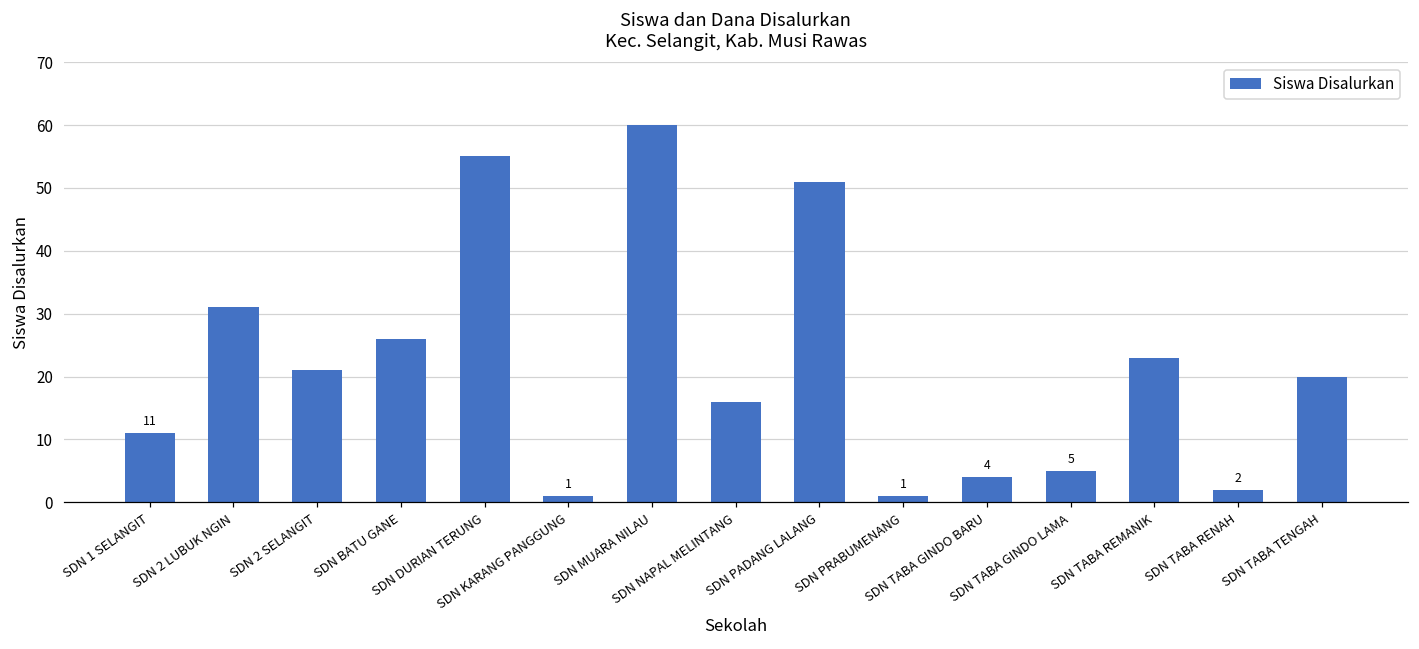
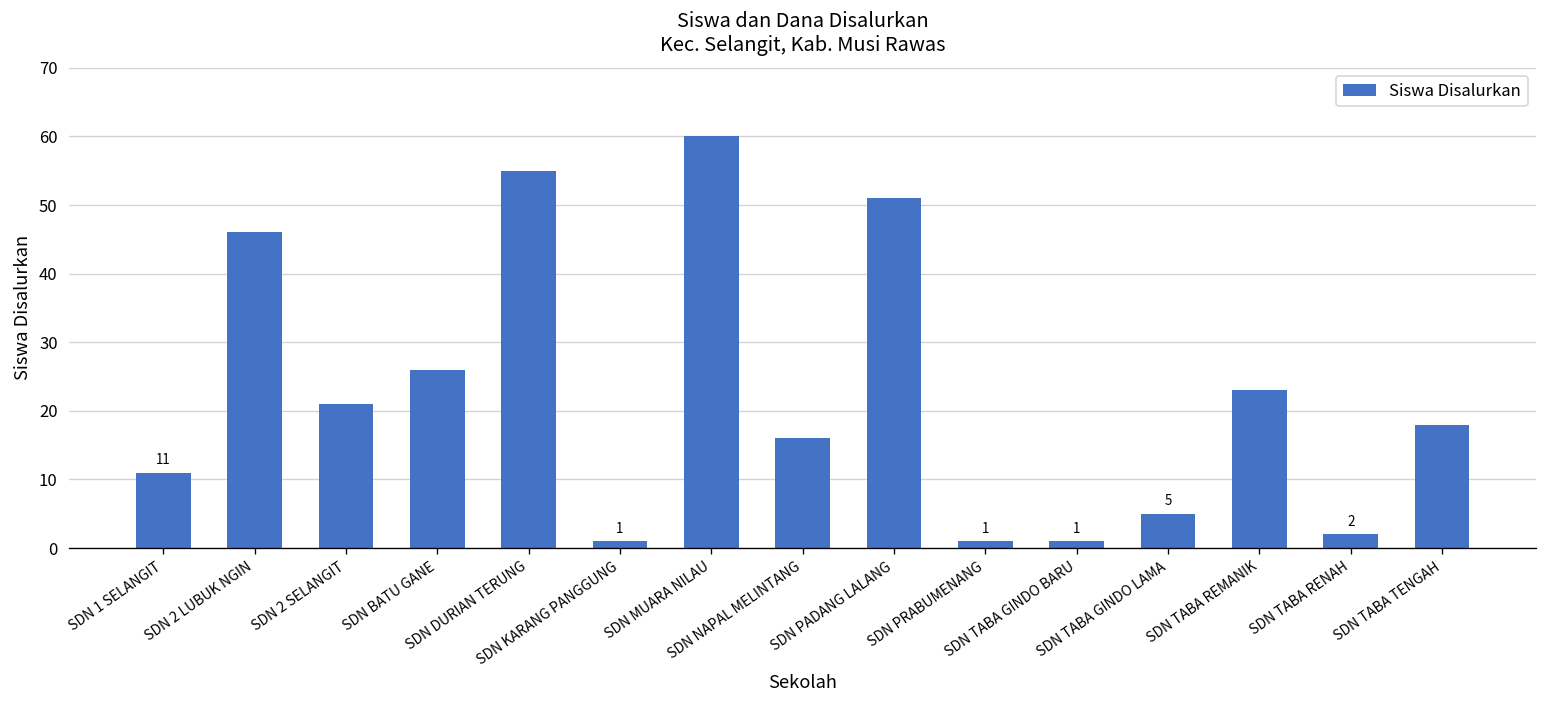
  {
    "SDN 1 SELANGIT": 11,
-   "SDN 2 LUBUK NGIN": 31,
+   "SDN 2 LUBUK NGIN": 46,
    "SDN KARANG PANGGUNG": 1,
    "SDN PRABUMENANG": 1,
-   "SDN TABA GINDO BARU": 4,
+   "SDN TABA GINDO BARU": 1,
    "SDN TABA GINDO LAMA": 5,
    "SDN TABA RENAH": 2,
-   "SDN TABA TENGAH": 20
+   "SDN TABA TENGAH": 18
  }
